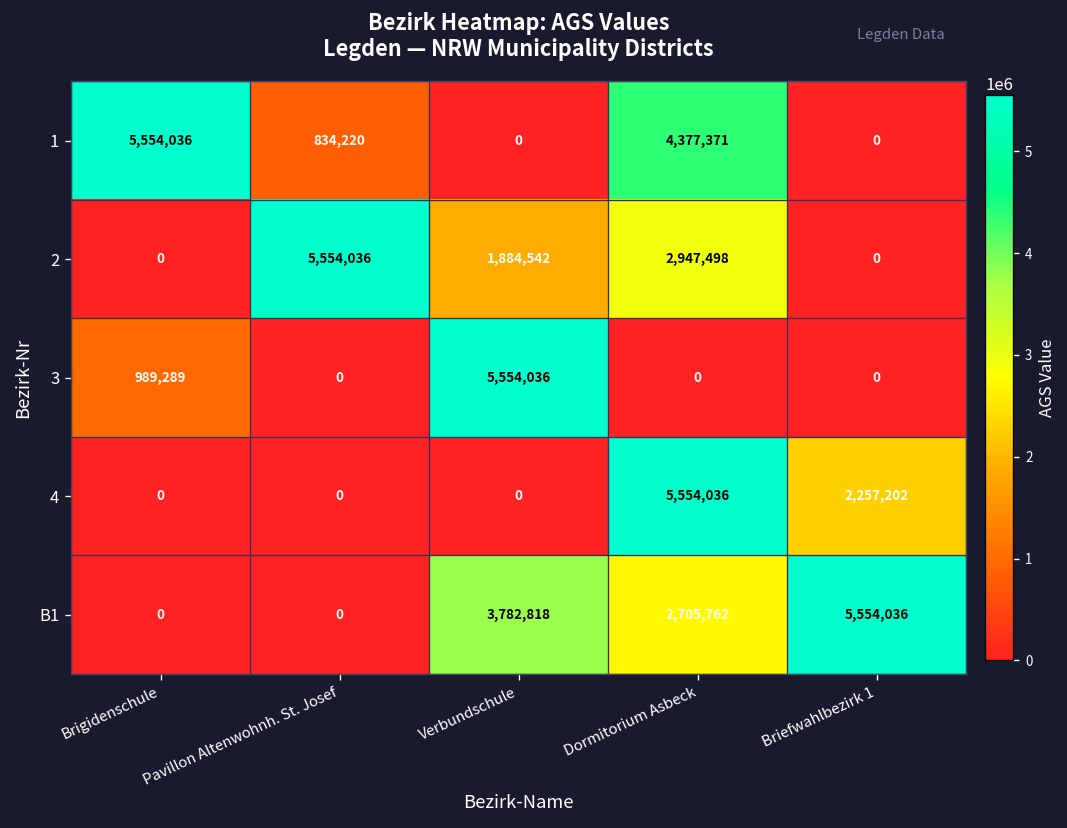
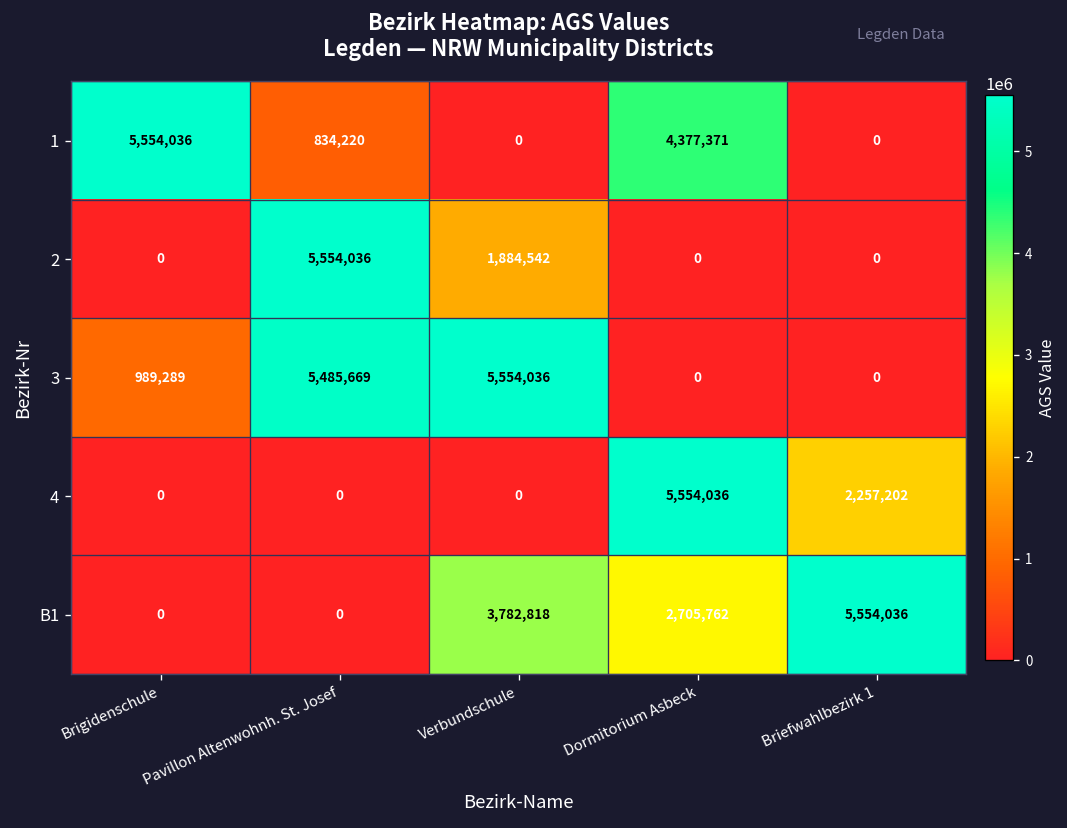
  {
    "1": {
      "Brigidenschule": "5,554,036",
      "Pavillon Altenwohnh. St. Josef": "834,220",
      "Verbundschule": "0",
      "Dormitorium Asbeck": "4,377,371",
      "Briefwahlbezirk 1": "0"
    },
    "2": {
      "Brigidenschule": "0",
      "Pavillon Altenwohnh. St. Josef": "5,554,036",
      "Verbundschule": "1,884,542",
-     "Dormitorium Asbeck": "2,947,498",
+     "Dormitorium Asbeck": "0",
      "Briefwahlbezirk 1": "0"
    },
    "3": {
      "Brigidenschule": "989,289",
-     "Pavillon Altenwohnh. St. Josef": "0",
+     "Pavillon Altenwohnh. St. Josef": "5,485,669",
      "Verbundschule": "5,554,036",
      "Dormitorium Asbeck": "0",
      "Briefwahlbezirk 1": "0"
    },
    "4": {
      "Brigidenschule": "0",
      "Pavillon Altenwohnh. St. Josef": "0",
      "Verbundschule": "0",
      "Dormitorium Asbeck": "5,554,036",
      "Briefwahlbezirk 1": "2,257,202"
    },
    "B1": {
      "Brigidenschule": "0",
      "Pavillon Altenwohnh. St. Josef": "0",
      "Verbundschule": "3,782,818",
      "Dormitorium Asbeck": "2,705,762",
      "Briefwahlbezirk 1": "5,554,036"
    }
  }
